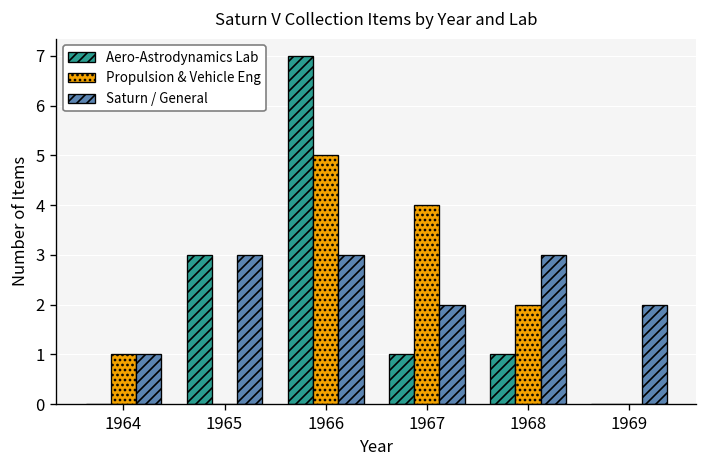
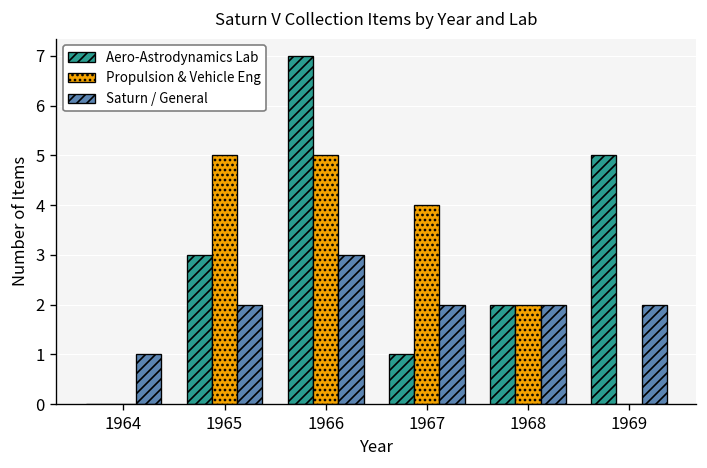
  {
    "Aero-Astrodynamics Lab": {
      "1964": 0,
      "1965": 3,
      "1966": 7,
      "1967": 1,
-     "1968": 1,
-     "1969": 0
+     "1968": 2,
+     "1969": 5
    },
    "Propulsion & Vehicle Eng": {
-     "1964": 1,
-     "1965": 0,
+     "1964": 0,
+     "1965": 5,
      "1966": 5,
      "1967": 4,
      "1968": 2,
      "1969": 0
    },
    "Saturn / General": {
      "1964": 1,
-     "1965": 3,
+     "1965": 2,
      "1966": 3,
      "1967": 2,
-     "1968": 3,
+     "1968": 2,
      "1969": 2
    }
  }
